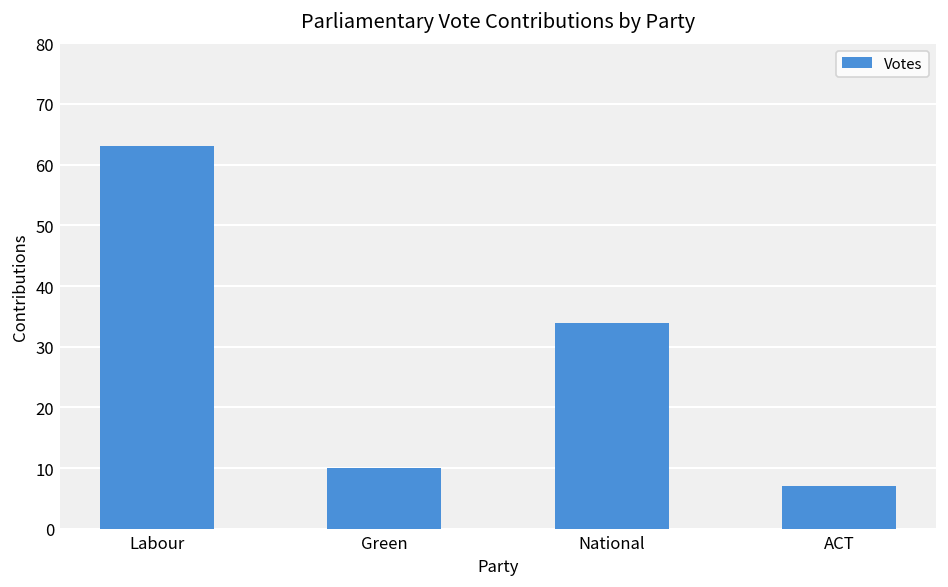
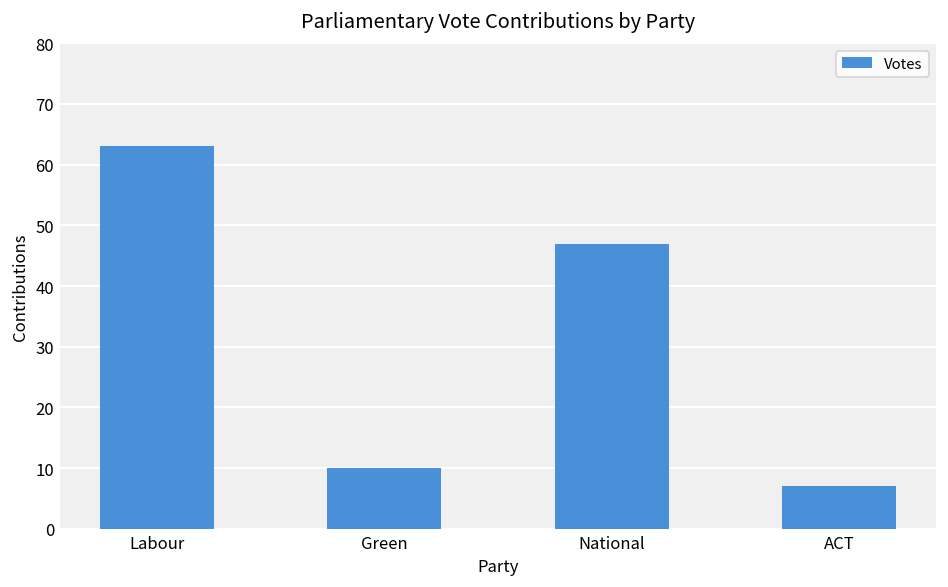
  {
    "Labour": 63,
    "Green": 10,
-   "National": 34,
+   "National": 47,
    "ACT": 7
  }
